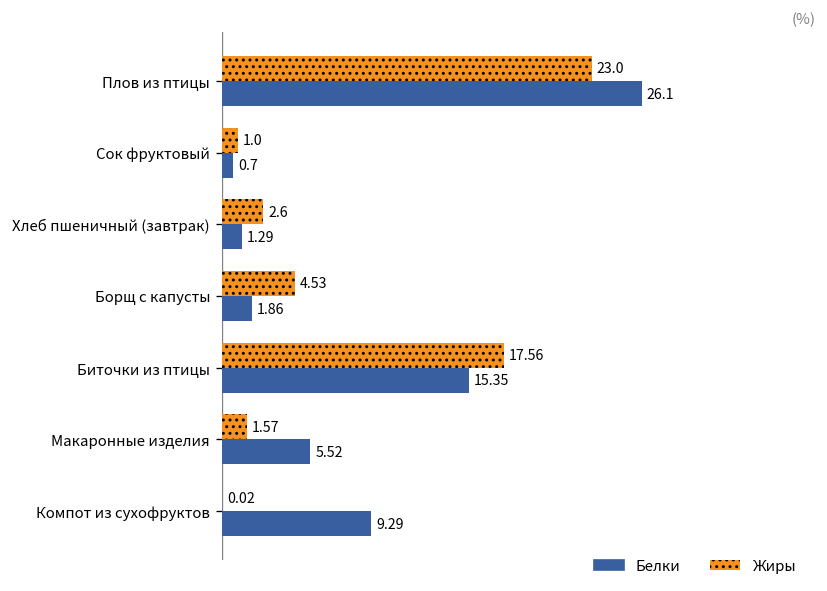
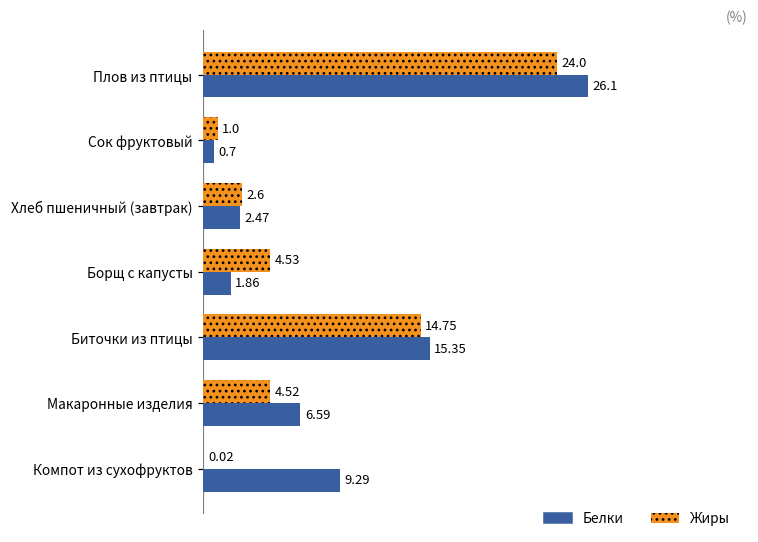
  {
    "Белки": {
      "Плов из птицы": 26.1,
      "Сок фруктовый": 0.7,
-     "Хлеб пшеничный (завтрак)": 1.29,
+     "Хлеб пшеничный (завтрак)": 2.47,
      "Борщ с капусты": 1.86,
      "Биточки из птицы": 15.35,
-     "Макаронные изделия": 5.52,
+     "Макаронные изделия": 6.59,
      "Компот из сухофруктов": 9.29
    },
    "Жиры": {
-     "Плов из птицы": 23.0,
+     "Плов из птицы": 24.0,
      "Сок фруктовый": 1.0,
      "Хлеб пшеничный (завтрак)": 2.6,
      "Борщ с капусты": 4.53,
-     "Биточки из птицы": 17.56,
-     "Макаронные изделия": 1.57,
+     "Биточки из птицы": 14.75,
+     "Макаронные изделия": 4.52,
      "Компот из сухофруктов": 0.02
    }
  }
